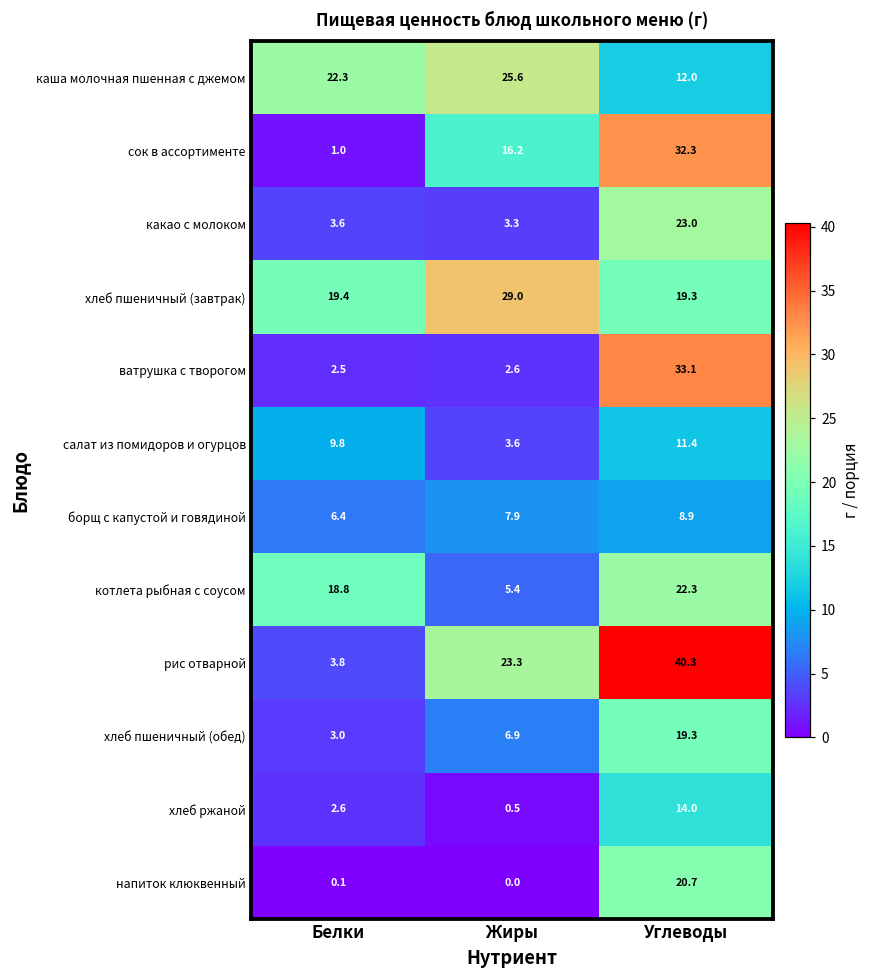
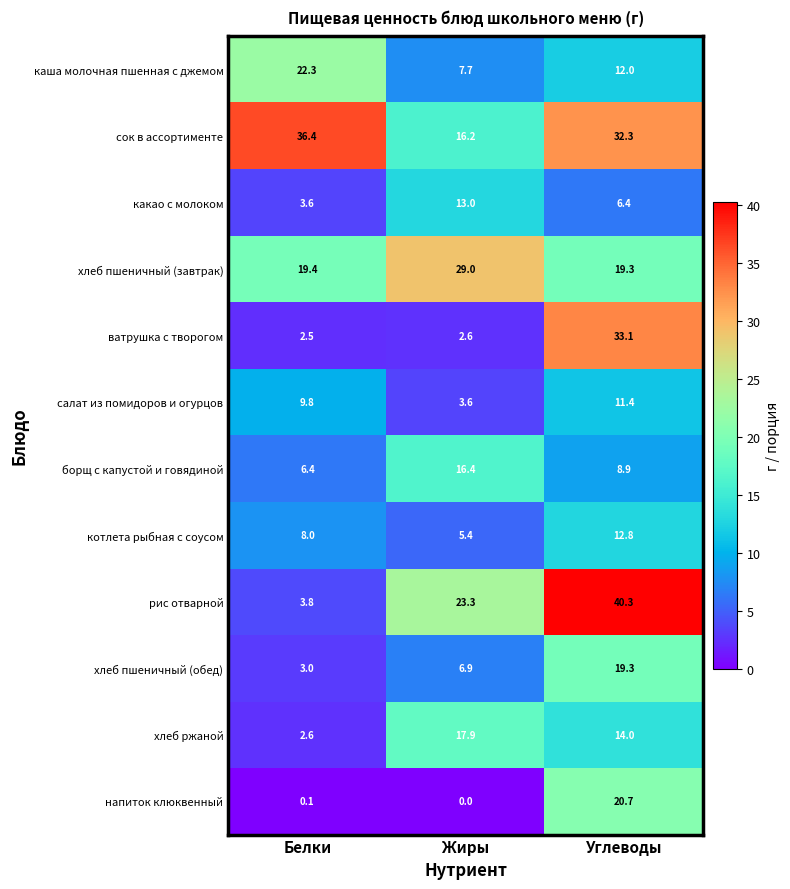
  {
    "каша молочная пшенная с джемом": {
      "Белки": 22.3,
-     "Жиры": 25.6,
+     "Жиры": 7.7,
      "Углеводы": 12.0
    },
    "сок в ассортименте": {
-     "Белки": 1.0,
+     "Белки": 36.4,
      "Жиры": 16.2,
      "Углеводы": 32.3
    },
    "какао с молоком": {
      "Белки": 3.6,
-     "Жиры": 3.3,
-     "Углеводы": 23.0
+     "Жиры": 13.0,
+     "Углеводы": 6.4
    },
    "хлеб пшеничный (завтрак)": {
      "Белки": 19.4,
      "Жиры": 29.0,
      "Углеводы": 19.3
    },
    "ватрушка с творогом": {
      "Белки": 2.5,
      "Жиры": 2.6,
      "Углеводы": 33.1
    },
    "салат из помидоров и огурцов": {
      "Белки": 9.8,
      "Жиры": 3.6,
      "Углеводы": 11.4
    },
    "борщ с капустой и говядиной": {
      "Белки": 6.4,
-     "Жиры": 7.9,
+     "Жиры": 16.4,
      "Углеводы": 8.9
    },
    "котлета рыбная с соусом": {
-     "Белки": 18.8,
+     "Белки": 8.0,
      "Жиры": 5.4,
-     "Углеводы": 22.3
+     "Углеводы": 12.8
    },
    "рис отварной": {
      "Белки": 3.8,
      "Жиры": 23.3,
      "Углеводы": 40.3
    },
    "хлеб пшеничный (обед)": {
      "Белки": 3.0,
      "Жиры": 6.9,
      "Углеводы": 19.3
    },
    "хлеб ржаной": {
      "Белки": 2.6,
-     "Жиры": 0.5,
+     "Жиры": 17.9,
      "Углеводы": 14.0
    },
    "напиток клюквенный": {
      "Белки": 0.1,
      "Жиры": 0.0,
      "Углеводы": 20.7
    }
  }
